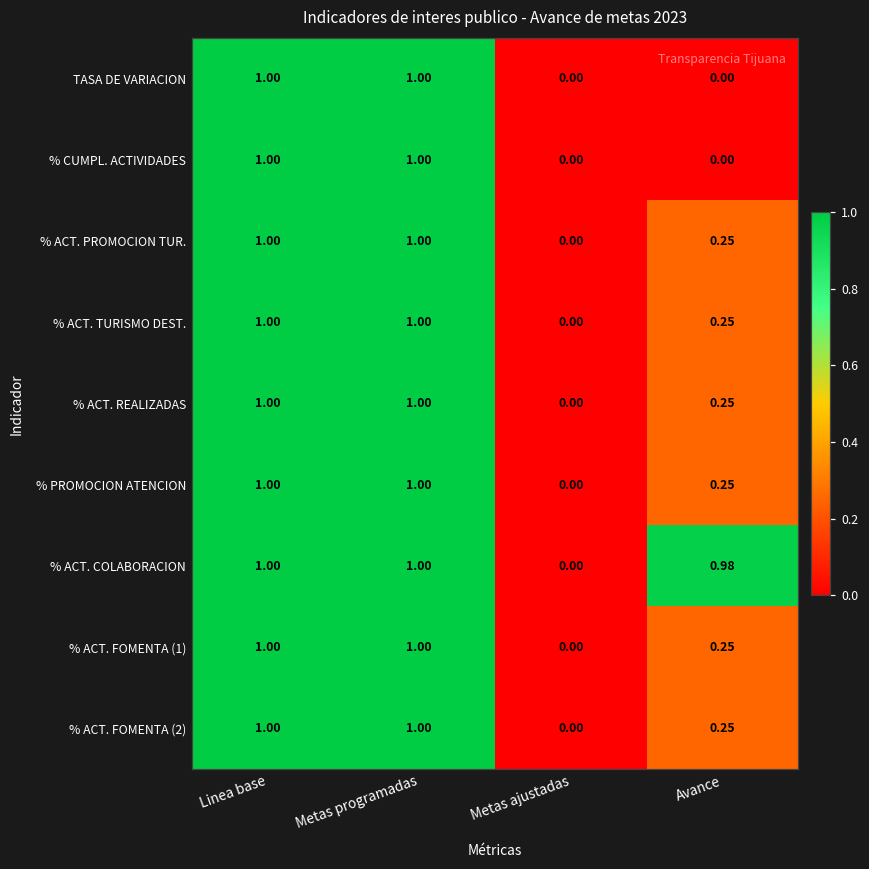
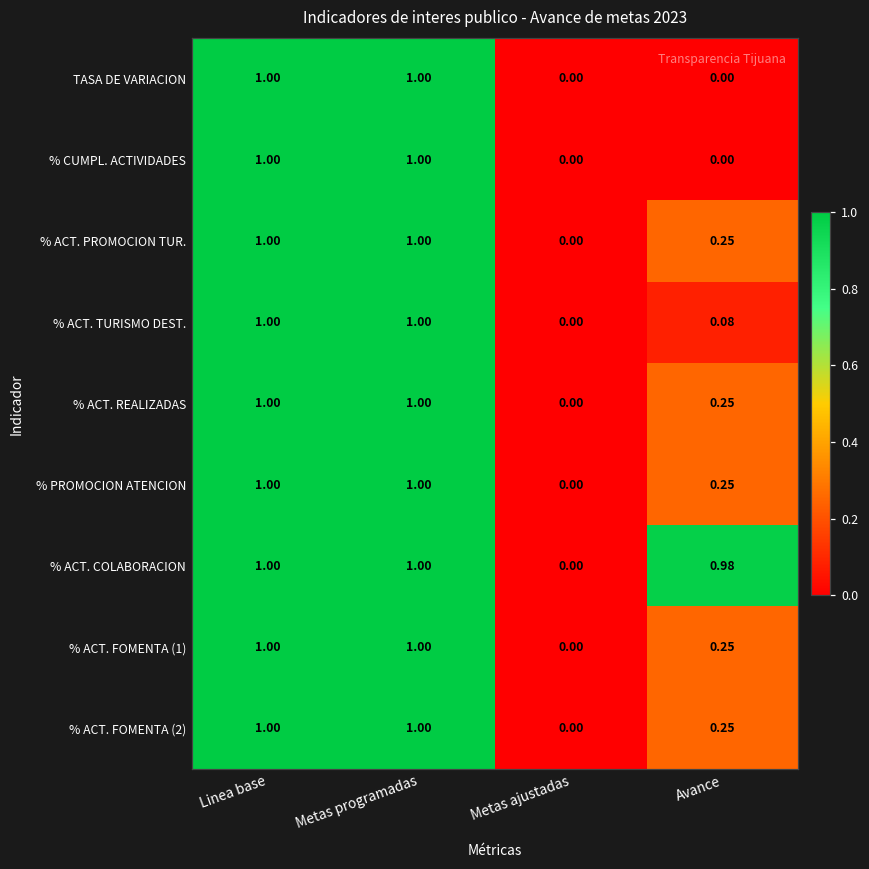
  {
    "TASA DE VARIACION": {
      "Linea base": 1.00,
      "Metas programadas": 1.00,
      "Metas ajustadas": 0.00
    },
    "% CUMPL. ACTIVIDADES": {
      "Linea base": 1.00,
      "Metas programadas": 1.00,
      "Metas ajustadas": 0.00,
      "Avance": 0.00
    },
    "% ACT. PROMOCION TUR.": {
      "Linea base": 1.00,
      "Metas programadas": 1.00,
      "Metas ajustadas": 0.00,
      "Avance": 0.25
    },
    "% ACT. TURISMO DEST.": {
      "Linea base": 1.00,
      "Metas programadas": 1.00,
      "Metas ajustadas": 0.00,
-     "Avance": 0.25
+     "Avance": 0.08
    },
    "% ACT. REALIZADAS": {
      "Linea base": 1.00,
      "Metas programadas": 1.00,
      "Metas ajustadas": 0.00,
      "Avance": 0.25
    },
    "% PROMOCION ATENCION": {
      "Linea base": 1.00,
      "Metas programadas": 1.00,
      "Metas ajustadas": 0.00,
      "Avance": 0.25
    },
    "% ACT. COLABORACION": {
      "Linea base": 1.00,
      "Metas programadas": 1.00,
      "Metas ajustadas": 0.00,
      "Avance": 0.98
    },
    "% ACT. FOMENTA (1)": {
      "Linea base": 1.00,
      "Metas programadas": 1.00,
      "Metas ajustadas": 0.00,
      "Avance": 0.25
    },
    "% ACT. FOMENTA (2)": {
      "Linea base": 1.00,
      "Metas programadas": 1.00,
      "Metas ajustadas": 0.00,
      "Avance": 0.25
    }
  }
